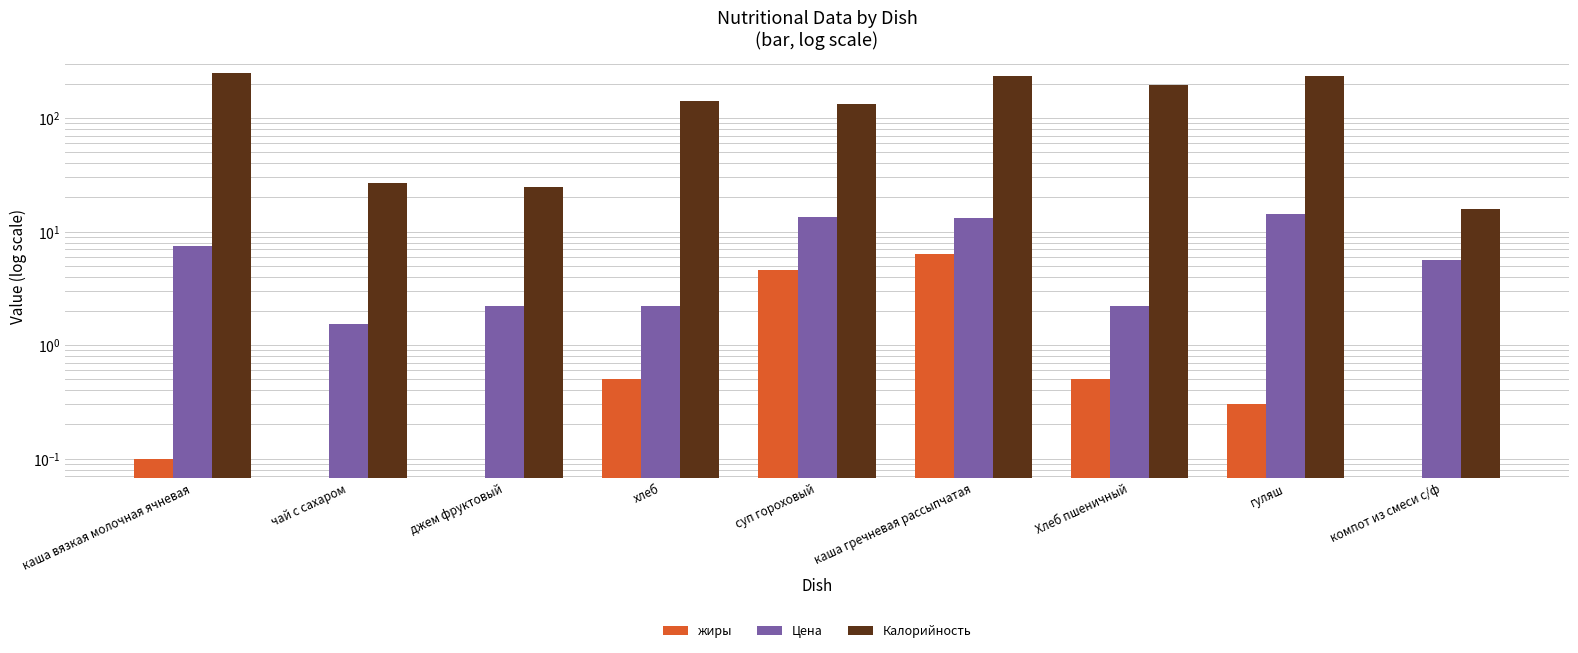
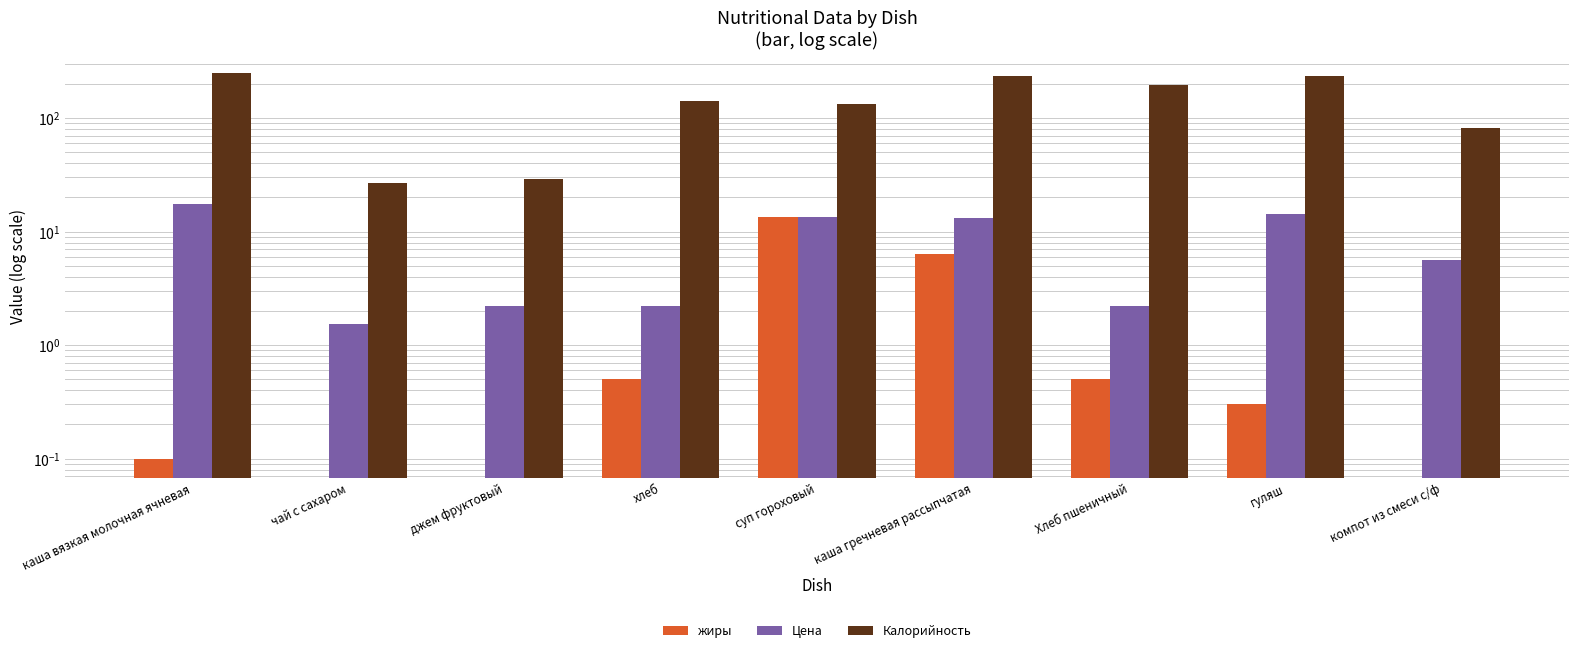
  {
    "жиры": {
      "каша вязкая молочная ячневая": 0.1,
      "хлеб": 0.5,
-     "суп гороховый": 4.6,
+     "суп гороховый": 14,
      "каша гречневая рассыпчатая": 6,
      "Хлеб пшеничный": 0.5,
      "гуляш": 0.3
    },
    "Цена": {
-     "каша вязкая молочная ячневая": 7,
+     "каша вязкая молочная ячневая": 18,
      "чай с сахаром": 1.5,
      "джем фруктовый": 2.2,
      "хлеб": 2.2,
      "суп гороховый": 14,
      "каша гречневая рассыпчатая": 13,
      "Хлеб пшеничный": 2.2,
      "гуляш": 14,
      "компот из смеси с/ф": 6
    },
    "Калорийность": {
      "каша вязкая молочная ячневая": 250,
      "чай с сахаром": 27,
-     "джем фруктовый": 25,
+     "джем фруктовый": 29,
      "хлеб": 140,
      "суп гороховый": 130,
      "каша гречневая рассыпчатая": 230,
      "Хлеб пшеничный": 190,
      "гуляш": 230,
-     "компот из смеси с/ф": 16
+     "компот из смеси с/ф": 80
    }
  }
